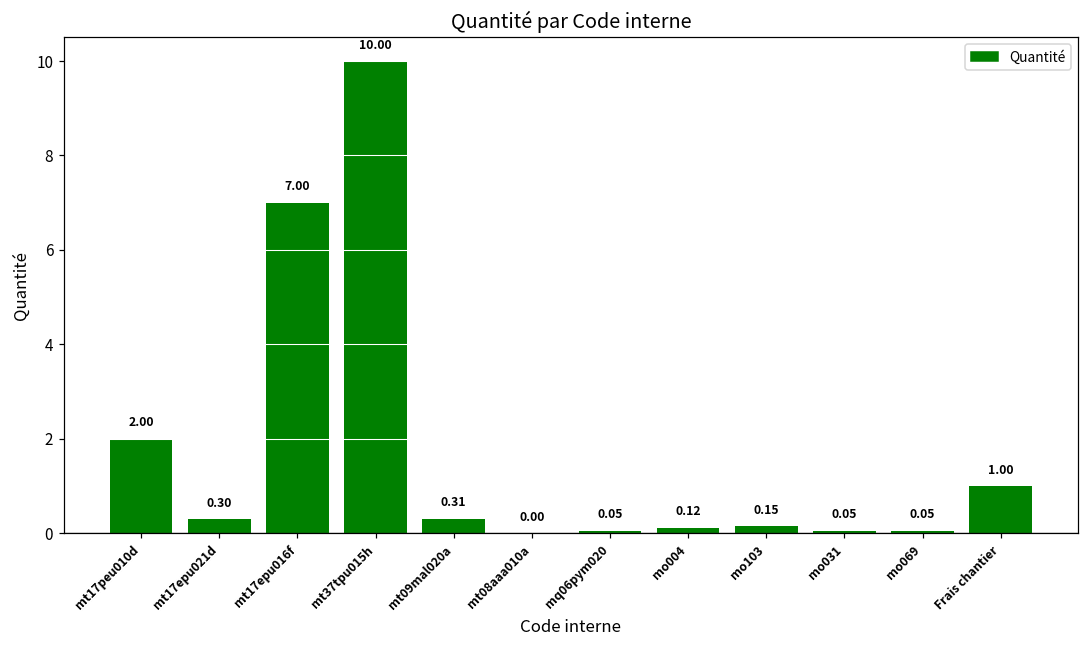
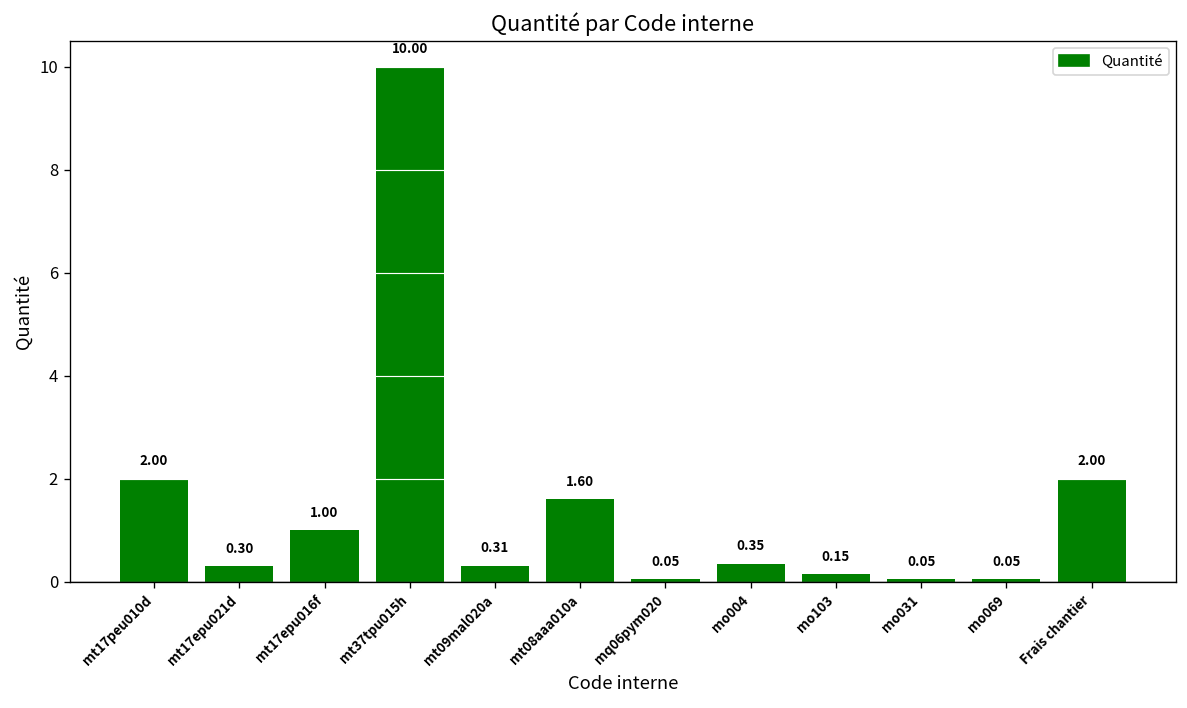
  {
    "mt17peu010d": 2.00,
    "mt17epu021d": 0.30,
-   "mt17epu016f": 7.00,
+   "mt17epu016f": 1.00,
    "mt37tpu015h": 10.00,
    "mt09mal020a": 0.31,
-   "mt08aaa010a": 0.00,
+   "mt08aaa010a": 1.60,
    "mq06pym020": 0.05,
-   "mo004": 0.12,
+   "mo004": 0.35,
    "mo103": 0.15,
    "mo031": 0.05,
    "mo069": 0.05,
-   "Frais chantier": 1.00
+   "Frais chantier": 2.00
  }
